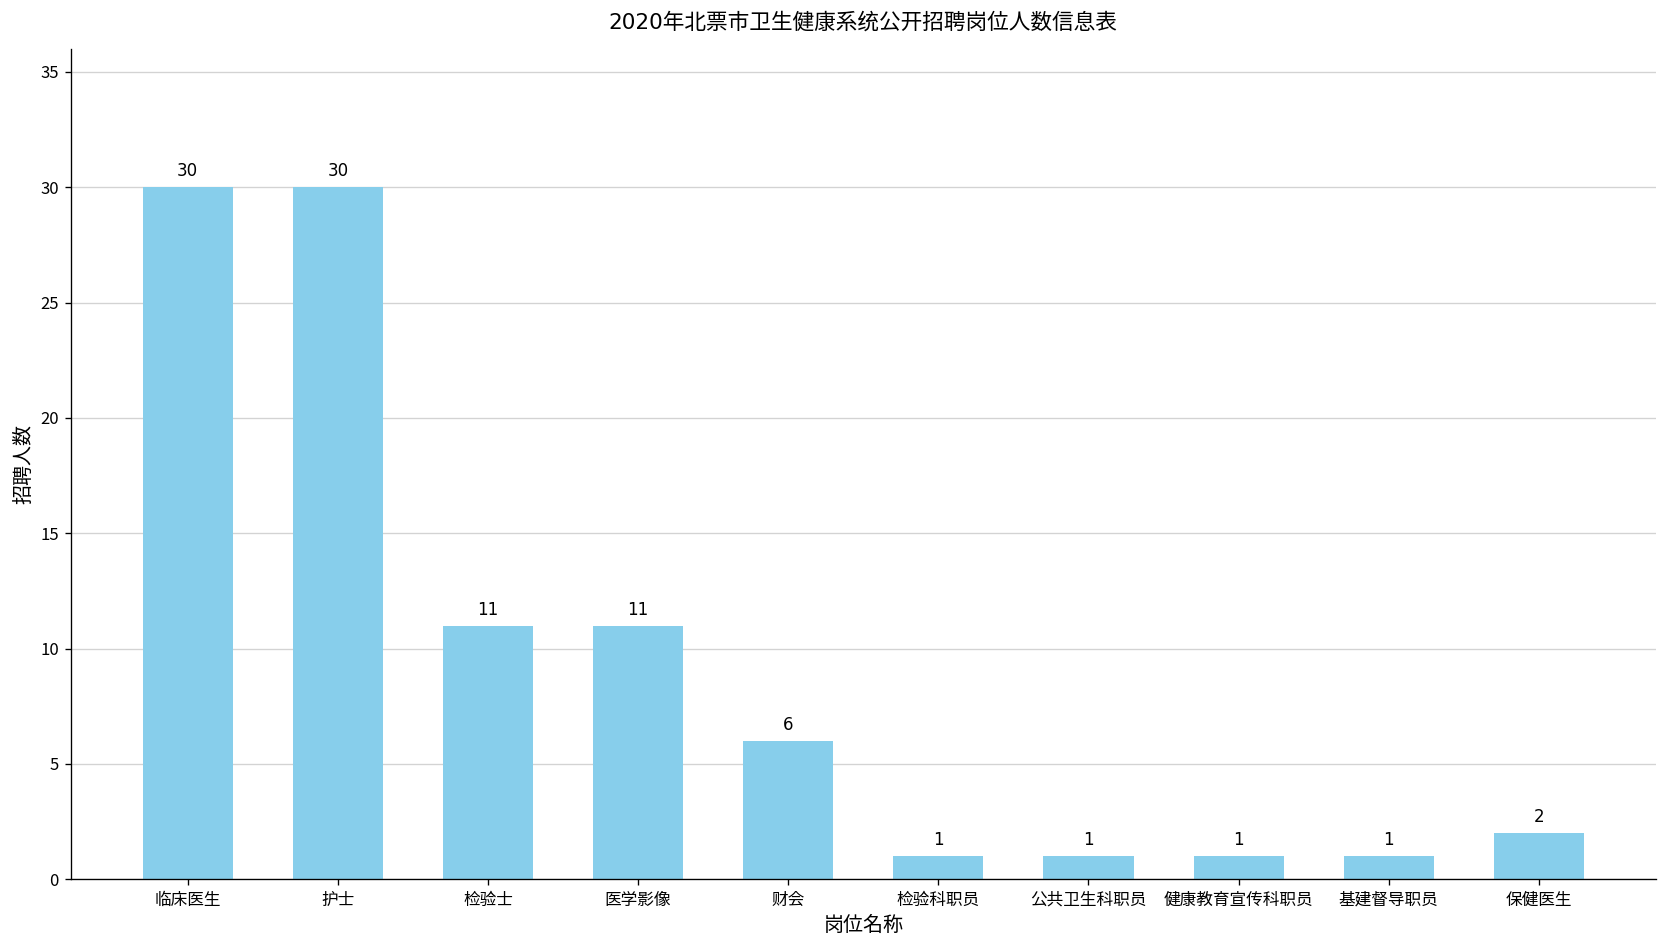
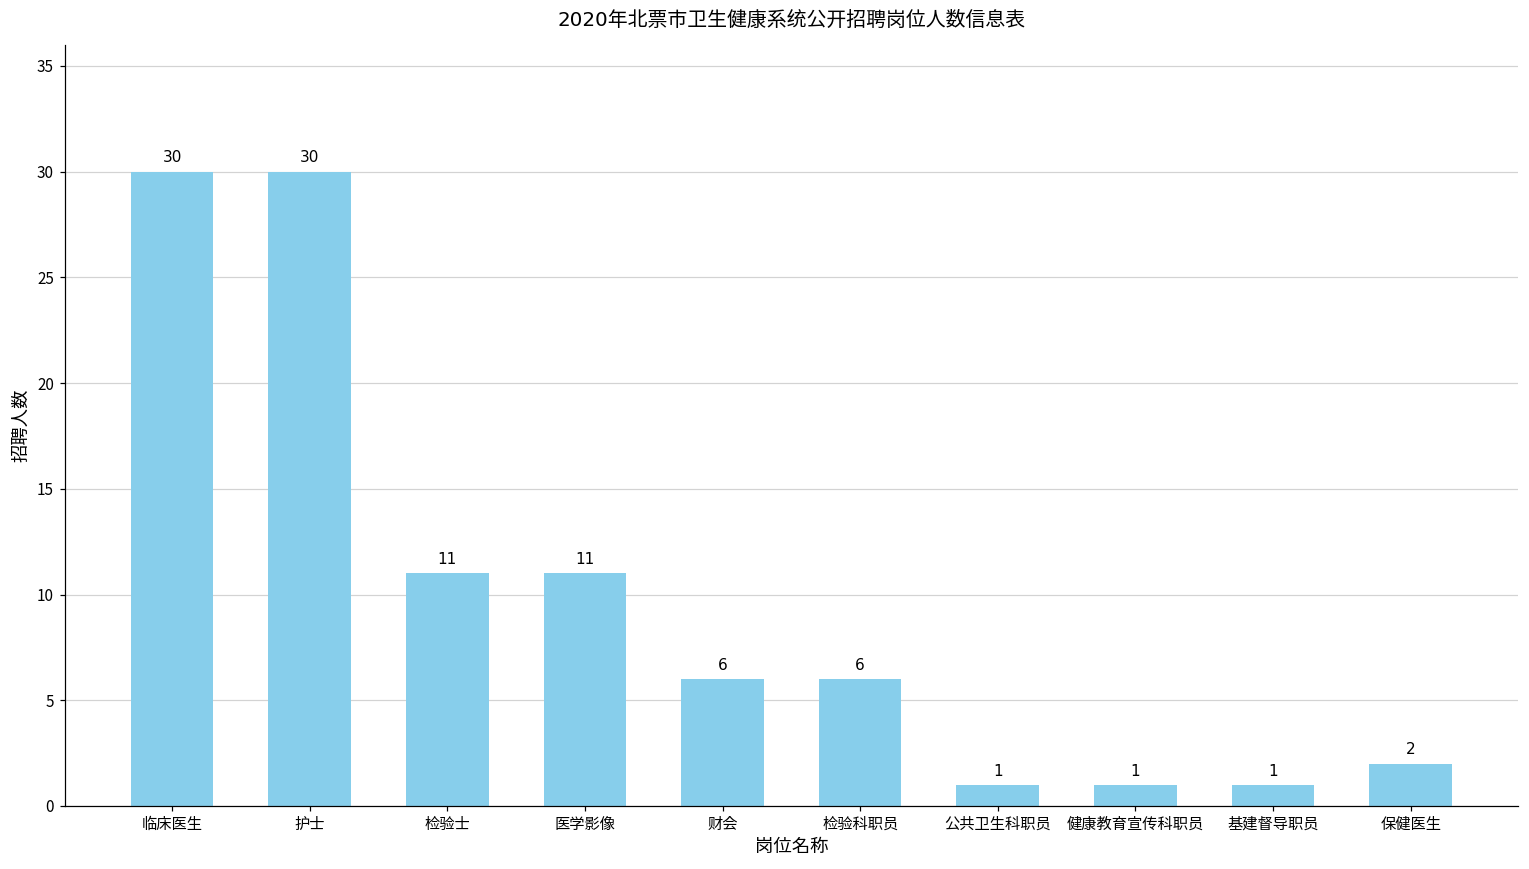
  {
    "临床医生": 30,
    "护士": 30,
    "检验士": 11,
    "医学影像": 11,
    "财会": 6,
-   "检验科职员": 1,
+   "检验科职员": 6,
    "公共卫生科职员": 1,
    "健康教育宣传科职员": 1,
    "基建督导职员": 1,
    "保健医生": 2
  }
